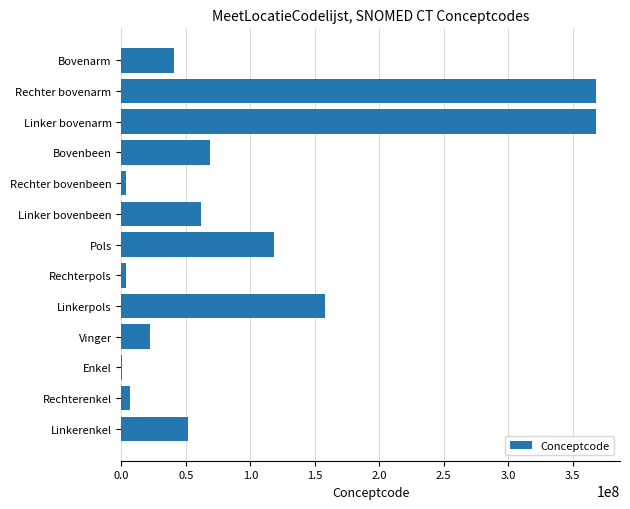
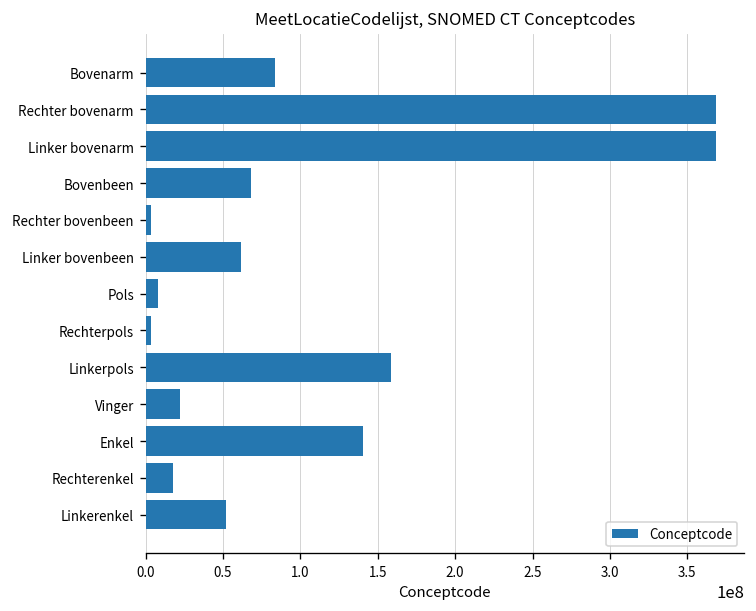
  {
-   "Bovenarm": 41000000,
+   "Bovenarm": 84000000,
    "Rechter bovenarm": 368000000,
    "Linker bovenarm": 368000000,
    "Bovenbeen": 68000000,
    "Rechter bovenbeen": 3000000,
    "Linker bovenbeen": 61000000,
-   "Pols": 119000000,
+   "Pols": 8000000,
    "Rechterpols": 3000000,
    "Linkerpols": 158000000,
    "Vinger": 22000000,
-   "Enkel": 0,
-   "Rechterenkel": 7000000,
+   "Enkel": 140000000,
+   "Rechterenkel": 18000000,
    "Linkerenkel": 52000000
  }
